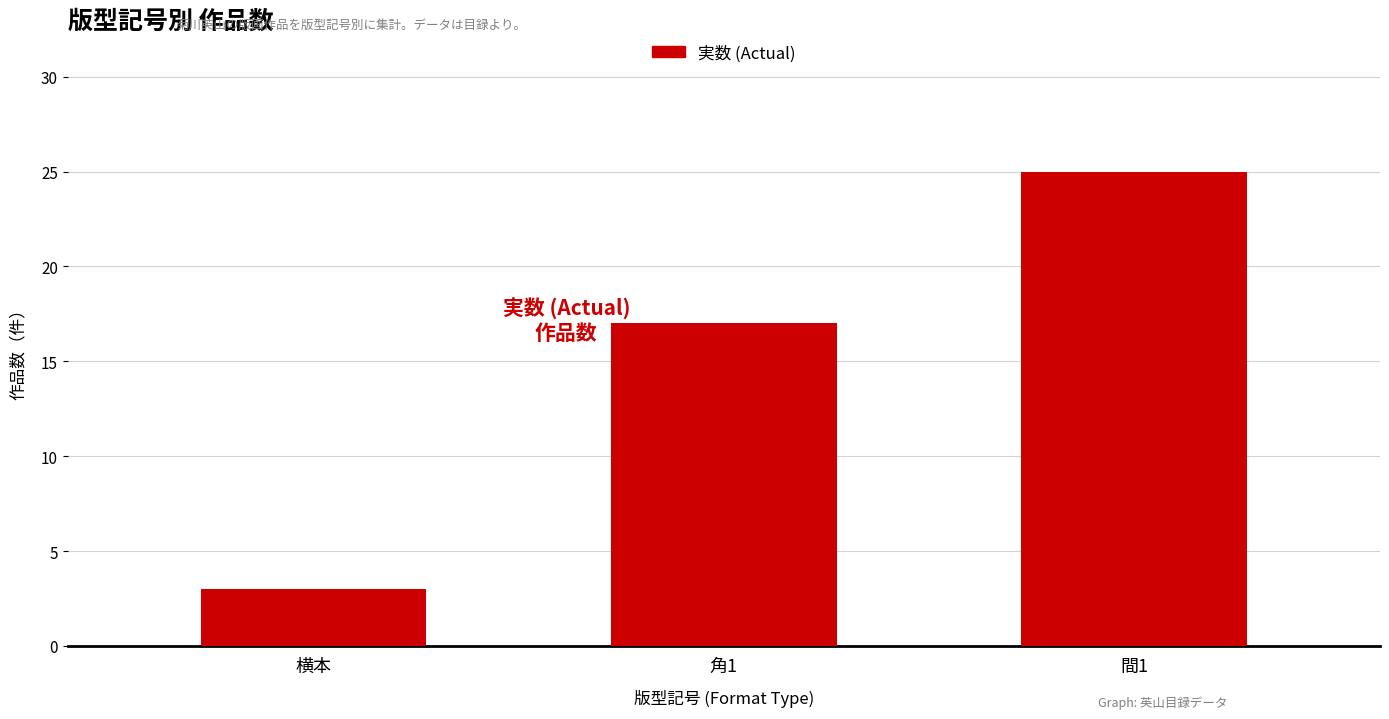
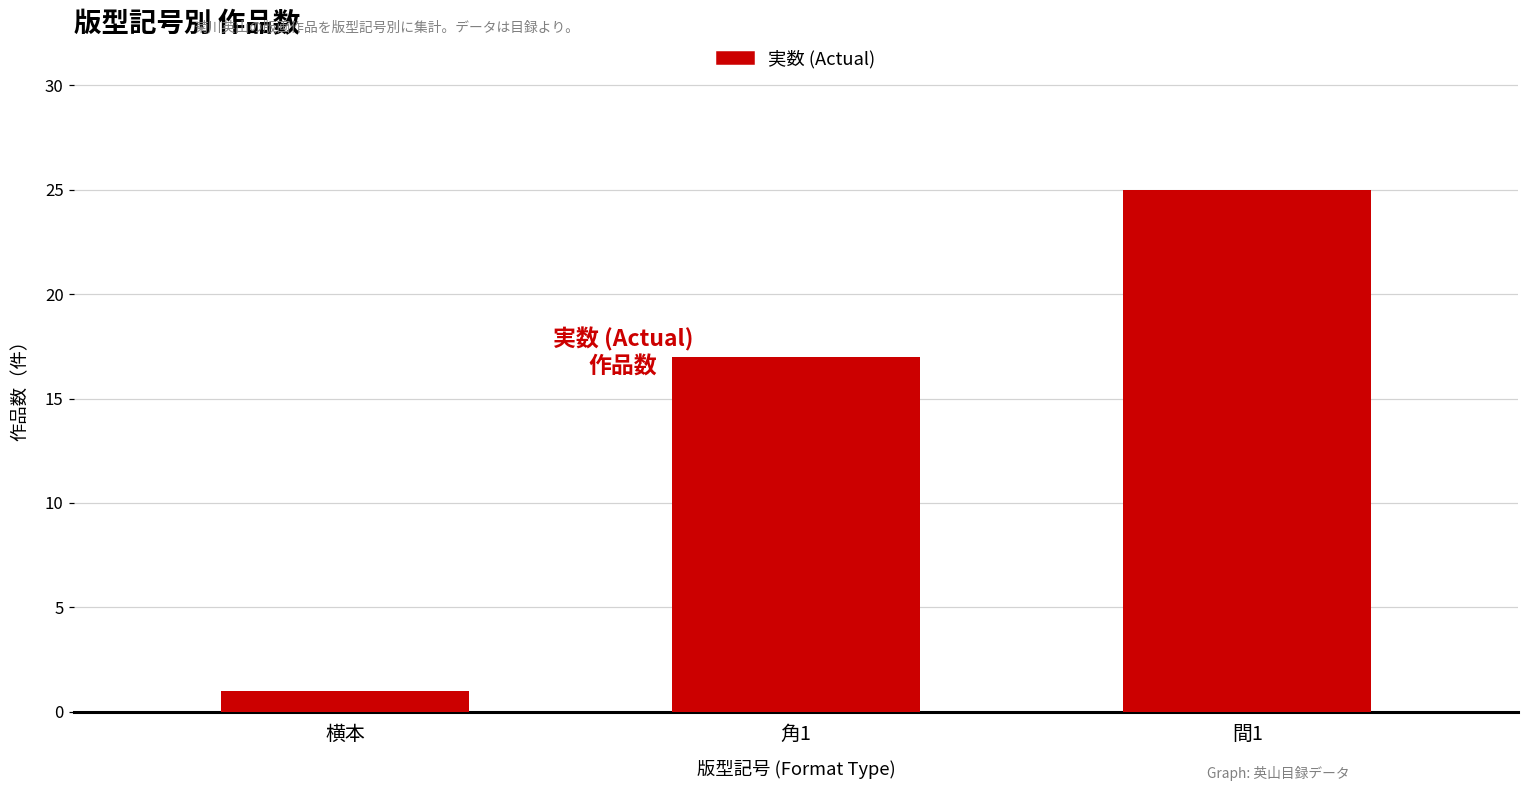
  {
-   "横本": 3,
+   "横本": 1,
    "角1": 17,
    "間1": 25
  }
